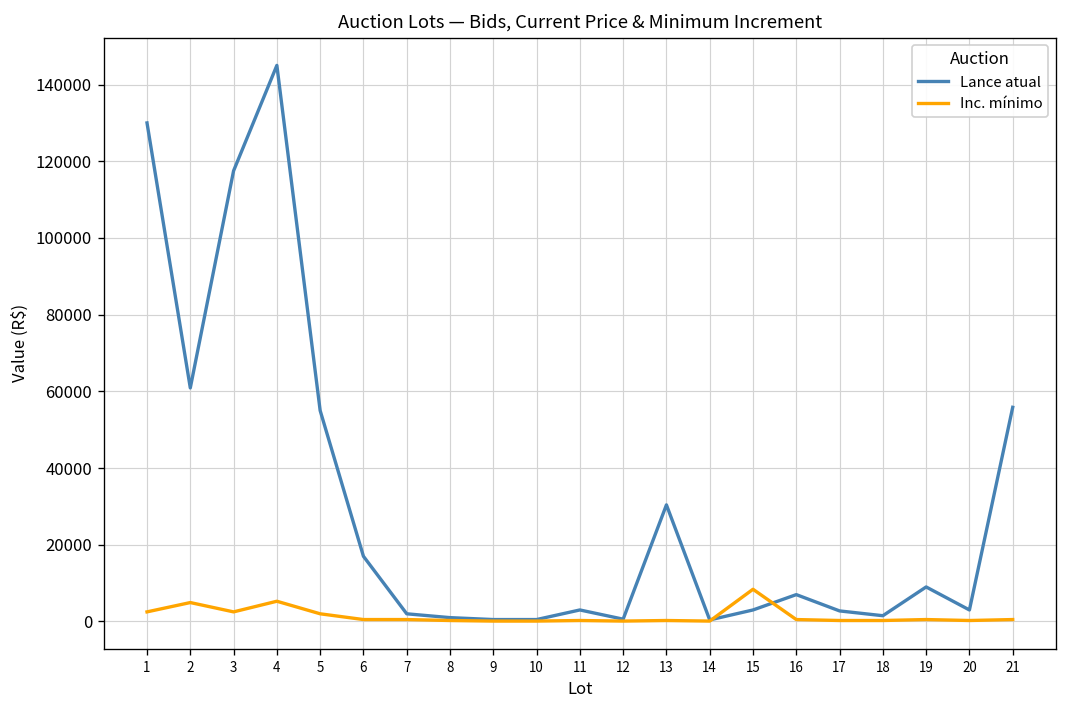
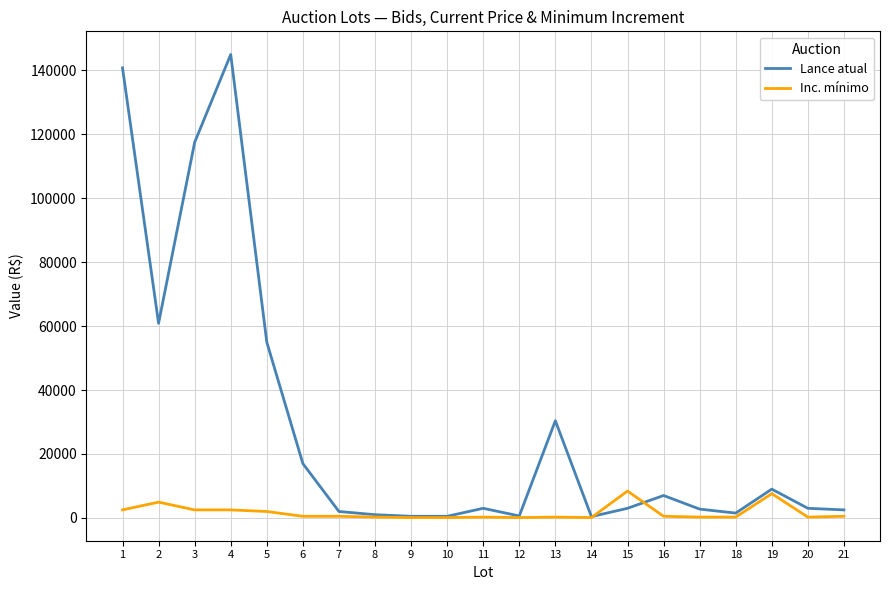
  {
    "Lance atual": {
-     "1": 130000,
+     "1": 141000,
      "2": 61000,
      "3": 118000,
      "4": 145000,
      "5": 55000,
      "6": 17000,
      "7": 2000,
      "11": 3000,
      "13": 30000,
      "15": 3000,
      "16": 7000,
      "17": 3000,
      "18": 2000,
      "19": 9000,
      "20": 3000,
-     "21": 56000
+     "21": 3000
    },
    "Inc. mínimo": {
      "1": 3000,
      "2": 5000,
      "3": 3000,
-     "4": 5000,
+     "4": 3000,
      "5": 2000,
      "6": 1000,
      "7": 1000,
      "11": 0,
      "13": 0,
      "15": 8000,
      "16": 1000,
      "17": 0,
      "18": 0,
-     "19": 1000,
+     "19": 8000,
      "20": 0,
      "21": 1000
    }
  }
